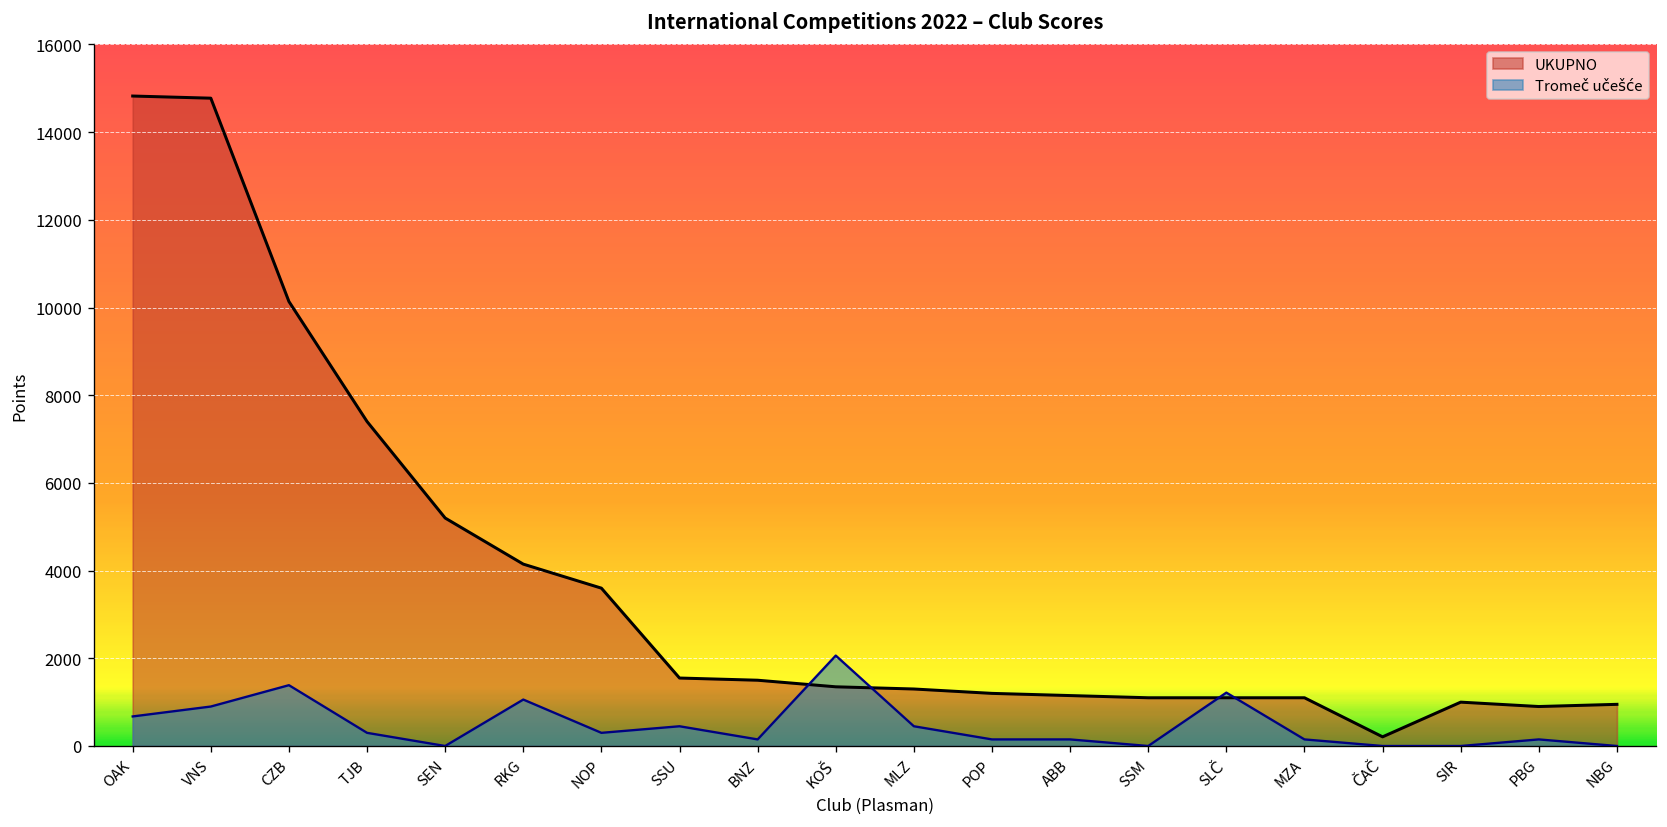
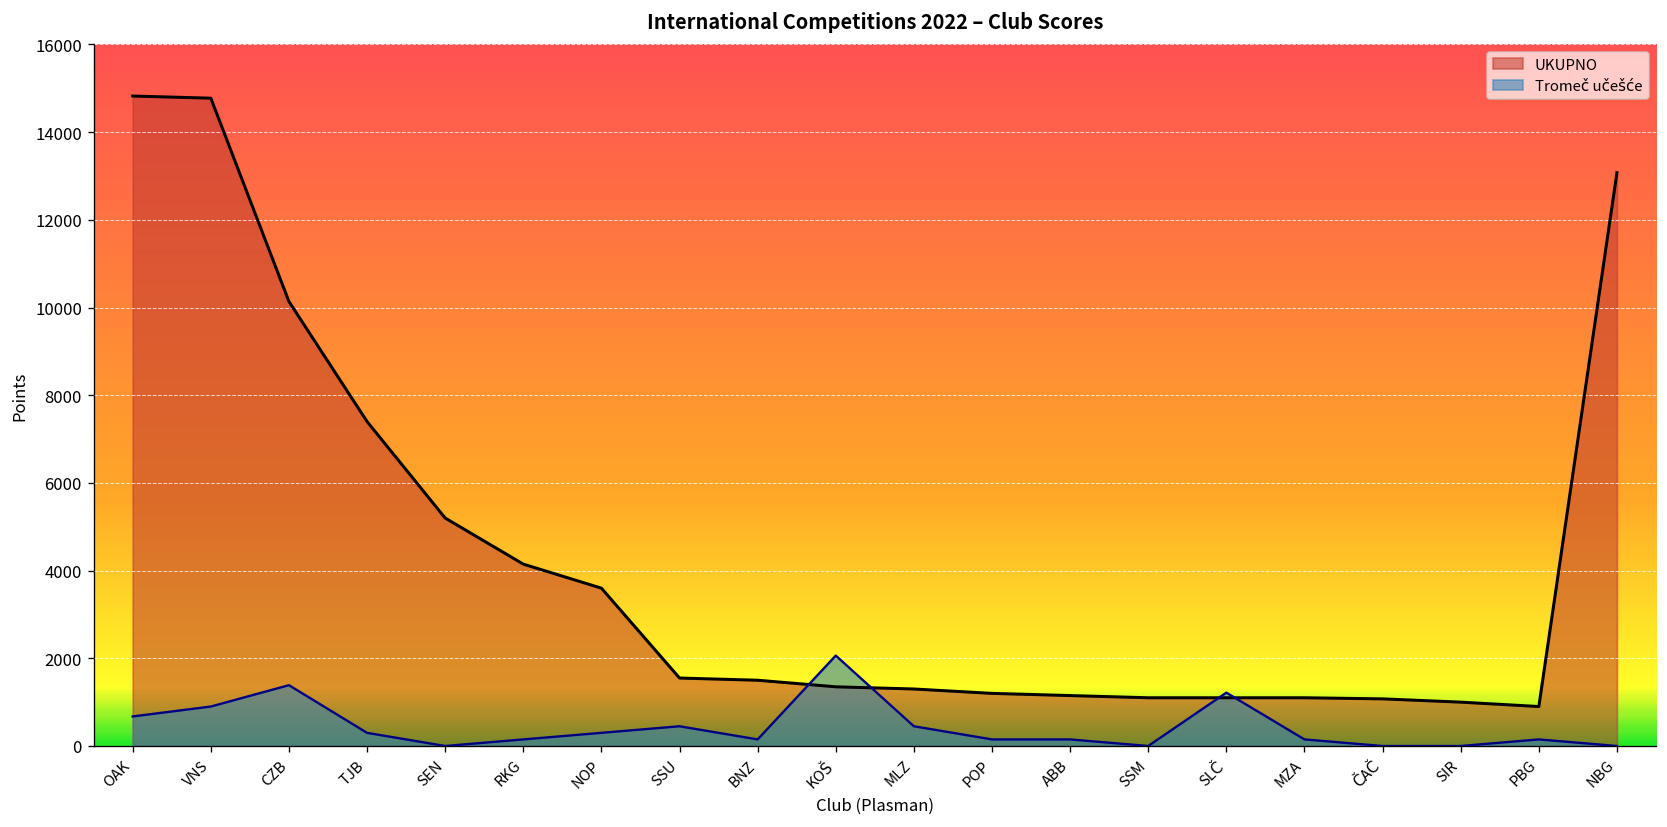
  {
    "UKUPNO": {
      "OAK": 14800,
      "VNS": 14800,
      "CZB": 10100,
      "TJB": 7400,
      "SEN": 5200,
      "RKG": 4100,
      "NOP": 3600,
      "SSU": 1600,
      "BNZ": 1500,
      "KOŠ": 1400,
      "MLZ": 1300,
      "POP": 1200,
      "ABB": 1200,
      "SSM": 1100,
      "SLČ": 1100,
      "MZA": 1100,
-     "ČAČ": 200,
+     "ČAČ": 1100,
      "SIR": 1000,
      "PBG": 900,
-     "NBG": 1000
+     "NBG": 13100
    },
    "Tromeč učešće": {
      "OAK": 700,
      "VNS": 900,
      "CZB": 1400,
      "TJB": 300,
      "SEN": 0,
-     "RKG": 1100,
+     "RKG": 200,
      "NOP": 300,
      "SSU": 500,
      "BNZ": 200,
      "KOŠ": 2100,
      "MLZ": 500,
      "POP": 200,
      "ABB": 200,
      "SSM": 0,
      "SLČ": 1200,
      "MZA": 200,
      "ČAČ": 0,
      "SIR": 0,
      "PBG": 200,
      "NBG": 0
    }
  }
